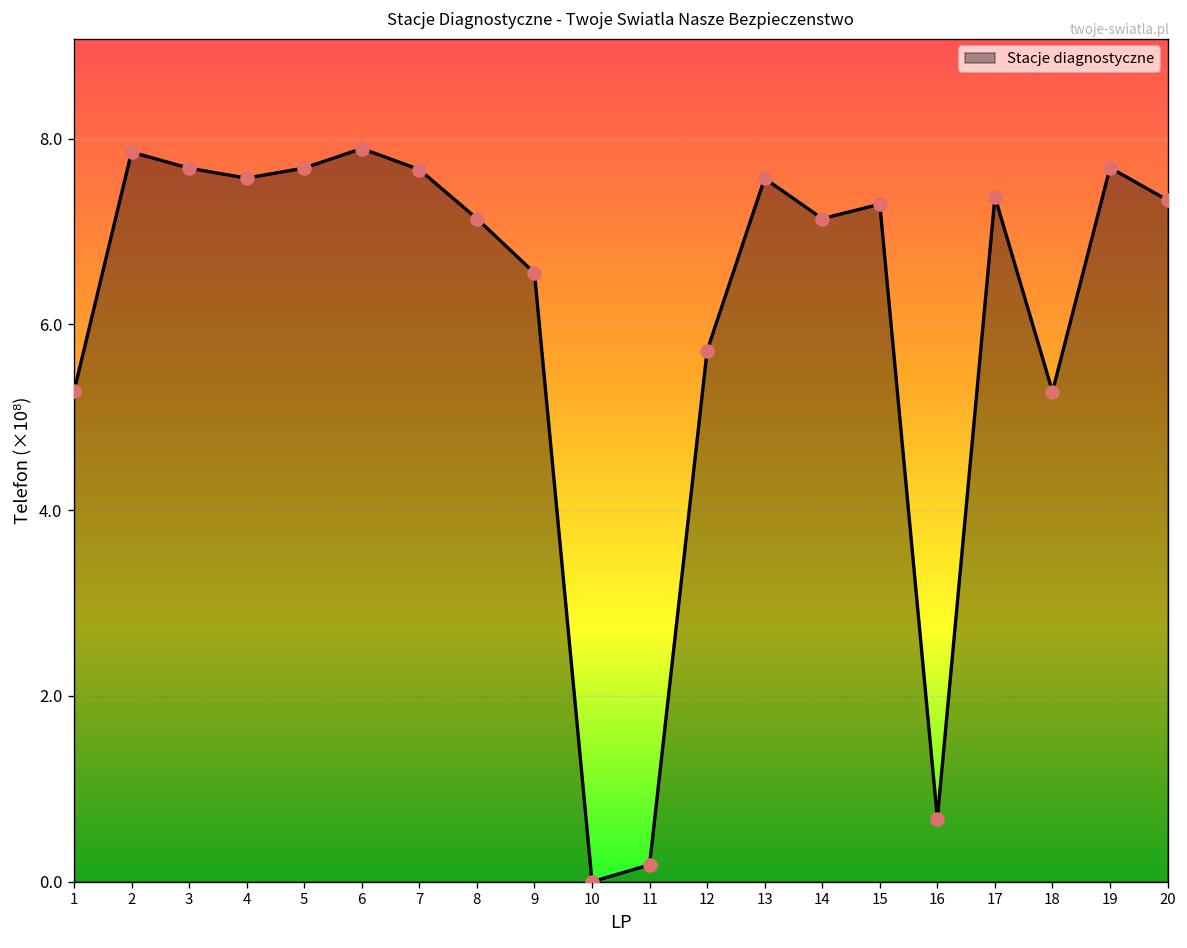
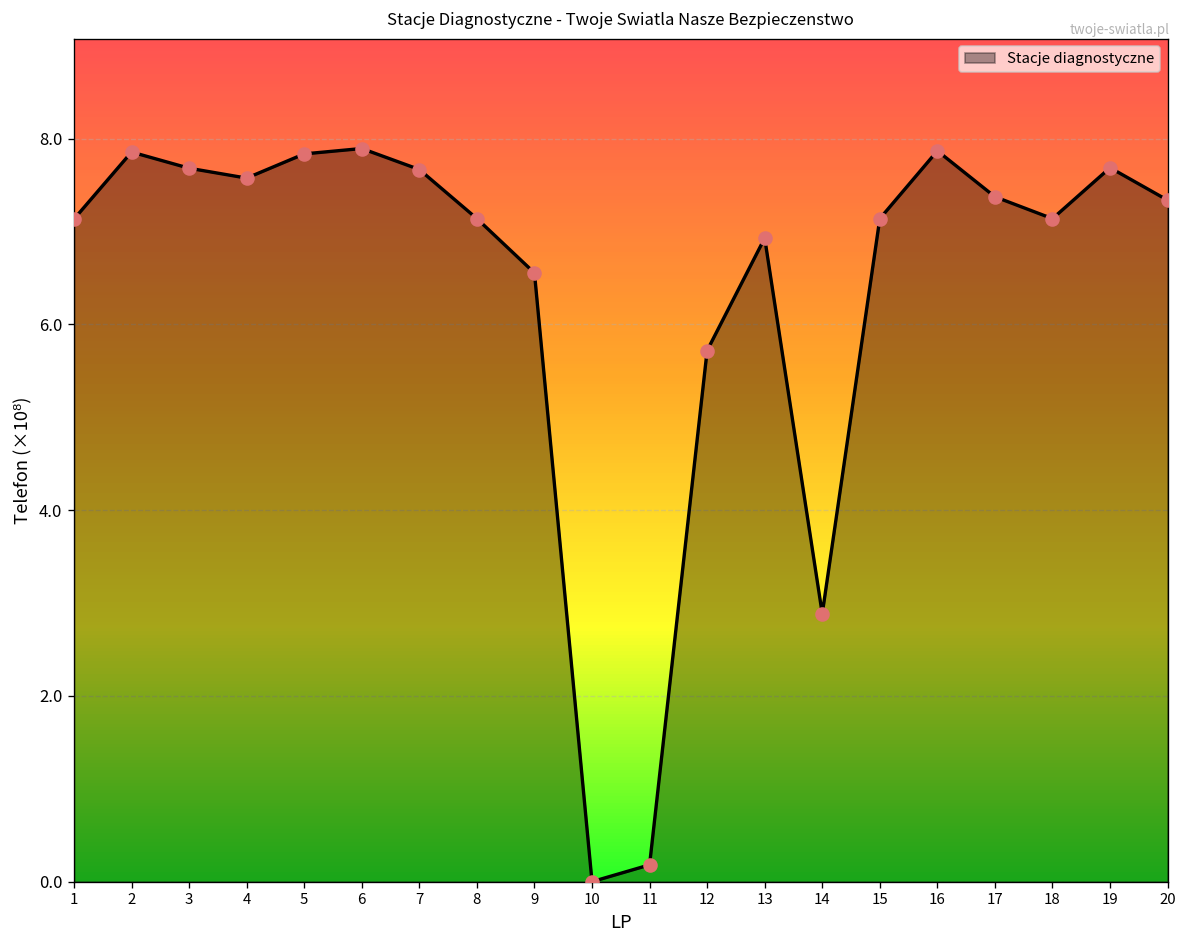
  {
-   "1": 5.3,
+   "1": 7.1,
    "2": 7.9,
    "3": 7.7,
    "4": 7.6,
-   "5": 7.7,
+   "5": 7.8,
    "6": 7.9,
    "7": 7.7,
    "8": 7.1,
    "9": 6.6,
    "10": 0.0,
    "11": 0.2,
    "12": 5.7,
-   "13": 7.6,
-   "14": 7.1,
-   "15": 7.3,
-   "16": 0.7,
+   "13": 6.9,
+   "14": 2.9,
+   "15": 7.1,
+   "16": 7.9,
    "17": 7.4,
-   "18": 5.3,
+   "18": 7.1,
    "19": 7.7,
    "20": 7.3
  }
